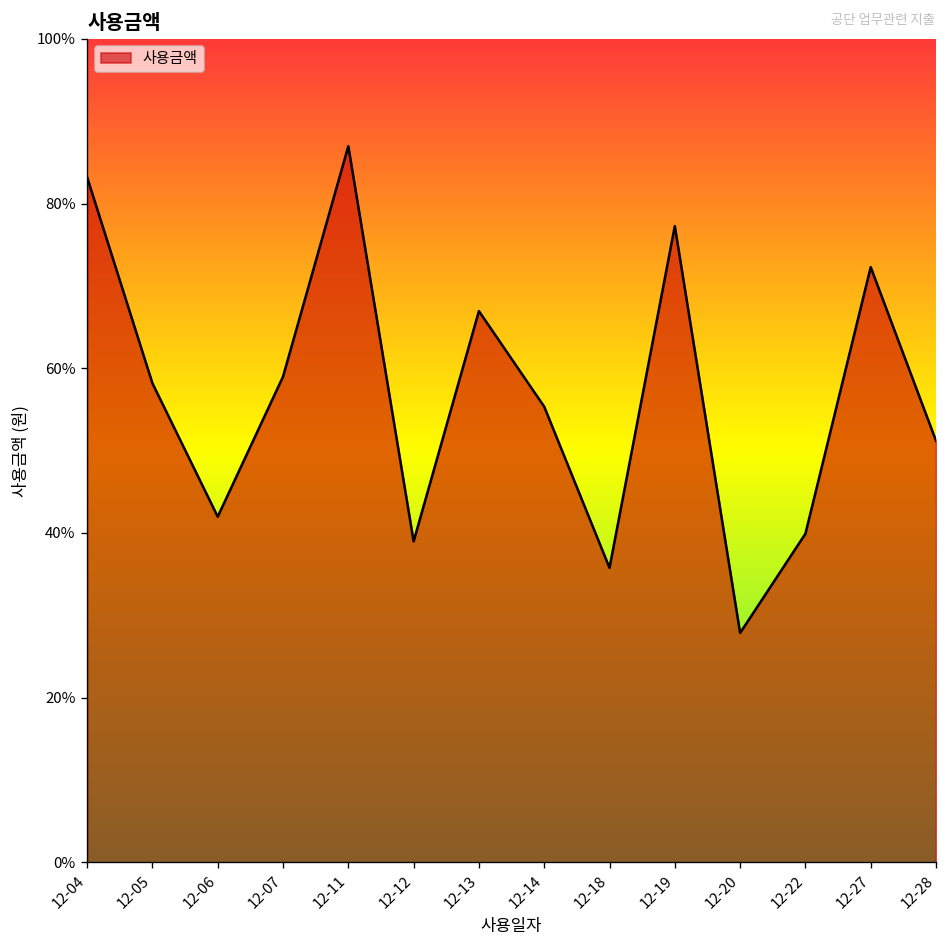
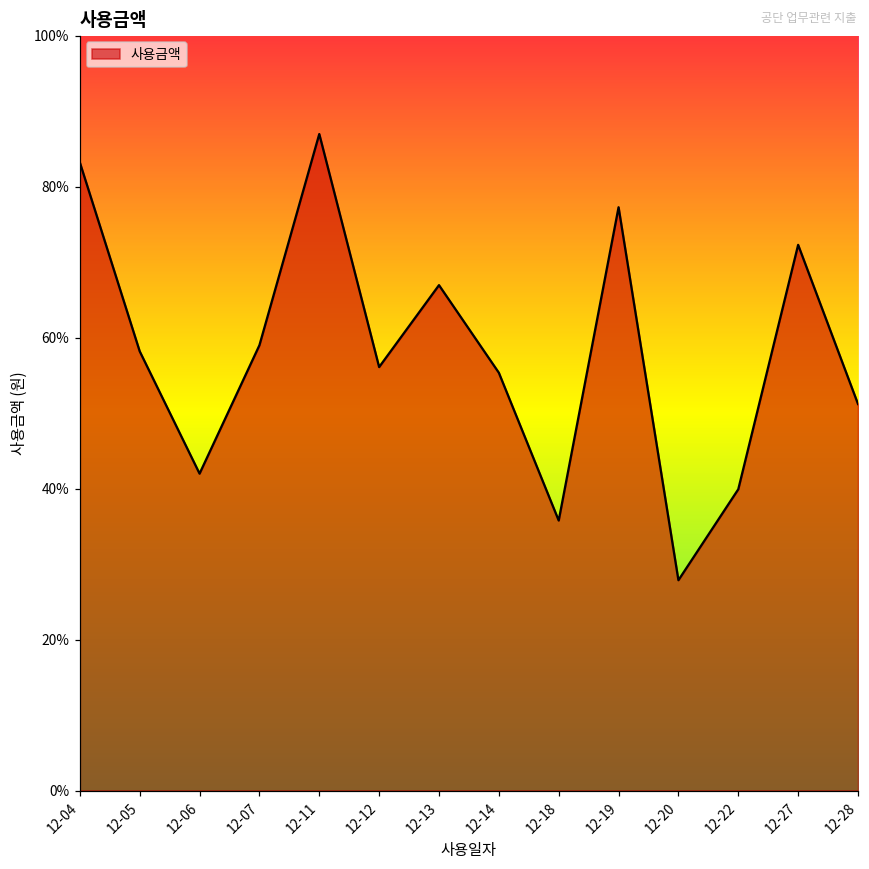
  {
    "12-04": "83%",
    "12-05": "58%",
    "12-06": "42%",
    "12-07": "59%",
    "12-11": "87%",
-   "12-12": "39%",
+   "12-12": "56%",
    "12-13": "67%",
    "12-14": "55%",
    "12-18": "36%",
    "12-19": "77%",
    "12-20": "28%",
    "12-22": "40%",
    "12-27": "72%",
    "12-28": "51%"
  }
